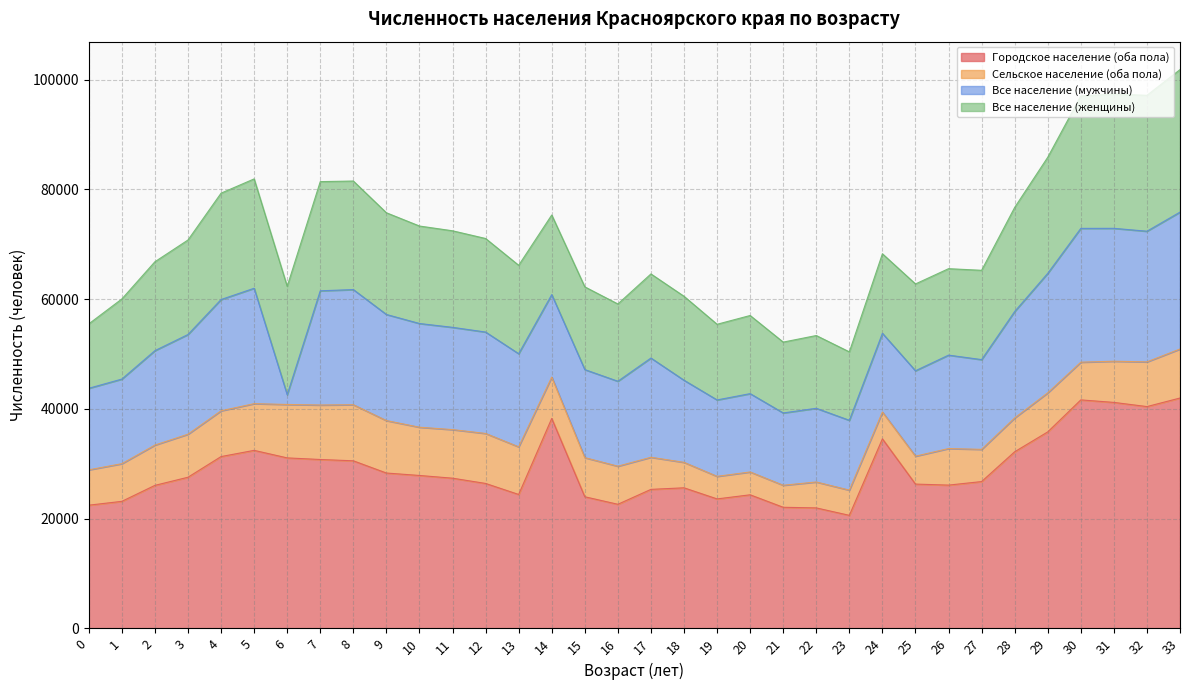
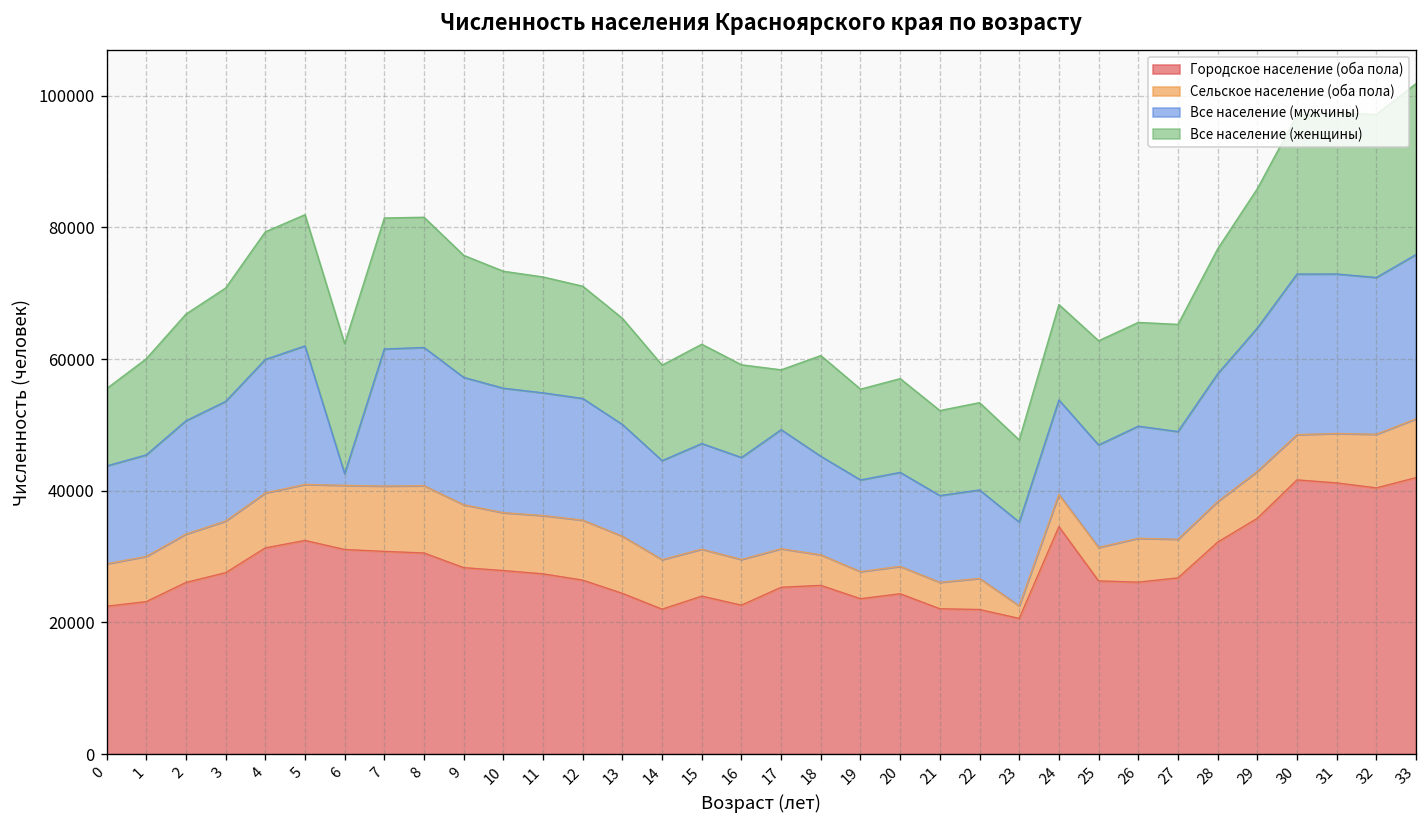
  {
    "Городское население (оба пола)": {
      "0": 22000,
      "1": 23000,
      "2": 26000,
      "3": 28000,
      "4": 31000,
      "5": 32000,
      "6": 31000,
      "7": 31000,
      "8": 31000,
      "9": 28000,
      "10": 28000,
      "11": 27000,
      "12": 26000,
      "13": 24000,
-     "14": 38000,
+     "14": 22000,
      "15": 24000,
      "16": 23000,
      "17": 25000,
      "18": 26000,
      "19": 24000,
      "20": 24000,
      "21": 22000,
      "22": 22000,
      "23": 21000,
      "24": 35000,
      "25": 26000,
      "26": 26000,
      "27": 27000,
      "28": 32000,
      "29": 36000,
      "30": 42000,
      "31": 41000,
      "32": 40000,
      "33": 42000
    },
    "Сельское население (оба пола)": {
      "0": 6000,
      "1": 7000,
      "2": 7000,
      "3": 8000,
      "4": 8000,
      "5": 9000,
      "6": 10000,
      "7": 10000,
      "8": 10000,
      "9": 10000,
      "10": 9000,
      "11": 9000,
      "12": 9000,
      "13": 9000,
      "14": 8000,
      "15": 7000,
      "16": 7000,
      "17": 6000,
      "18": 5000,
      "19": 4000,
      "20": 4000,
      "21": 4000,
      "22": 5000,
-     "23": 5000,
+     "23": 2000,
      "24": 5000,
      "25": 5000,
      "26": 7000,
      "27": 6000,
      "28": 6000,
      "29": 7000,
      "30": 7000,
      "31": 8000,
      "32": 8000,
      "33": 9000
    },
    "Все население (мужчины)": {
      "0": 15000,
      "1": 15000,
      "2": 17000,
      "3": 18000,
      "4": 20000,
      "5": 21000,
      "6": 2000,
      "7": 21000,
      "8": 21000,
      "9": 19000,
      "10": 19000,
      "11": 19000,
      "12": 18000,
      "13": 17000,
      "14": 15000,
      "15": 16000,
      "16": 15000,
      "17": 18000,
      "18": 15000,
      "19": 14000,
      "20": 14000,
      "21": 13000,
      "22": 13000,
      "23": 13000,
      "24": 14000,
      "25": 16000,
      "26": 17000,
      "27": 16000,
      "28": 19000,
      "29": 22000,
      "30": 24000,
      "31": 24000,
      "32": 24000,
      "33": 25000
    },
    "Все население (женщины)": {
      "0": 12000,
      "1": 15000,
      "2": 16000,
      "3": 17000,
      "4": 19000,
      "5": 20000,
      "6": 20000,
      "7": 20000,
      "8": 20000,
      "9": 19000,
      "10": 18000,
      "11": 18000,
      "12": 17000,
      "13": 16000,
      "14": 15000,
      "15": 15000,
      "16": 14000,
-     "17": 15000,
+     "17": 9000,
      "18": 15000,
      "19": 14000,
      "20": 14000,
      "21": 13000,
      "22": 13000,
      "23": 12000,
      "24": 14000,
      "25": 16000,
      "26": 16000,
      "27": 16000,
      "28": 19000,
      "29": 21000,
      "33": 26000
    }
  }
